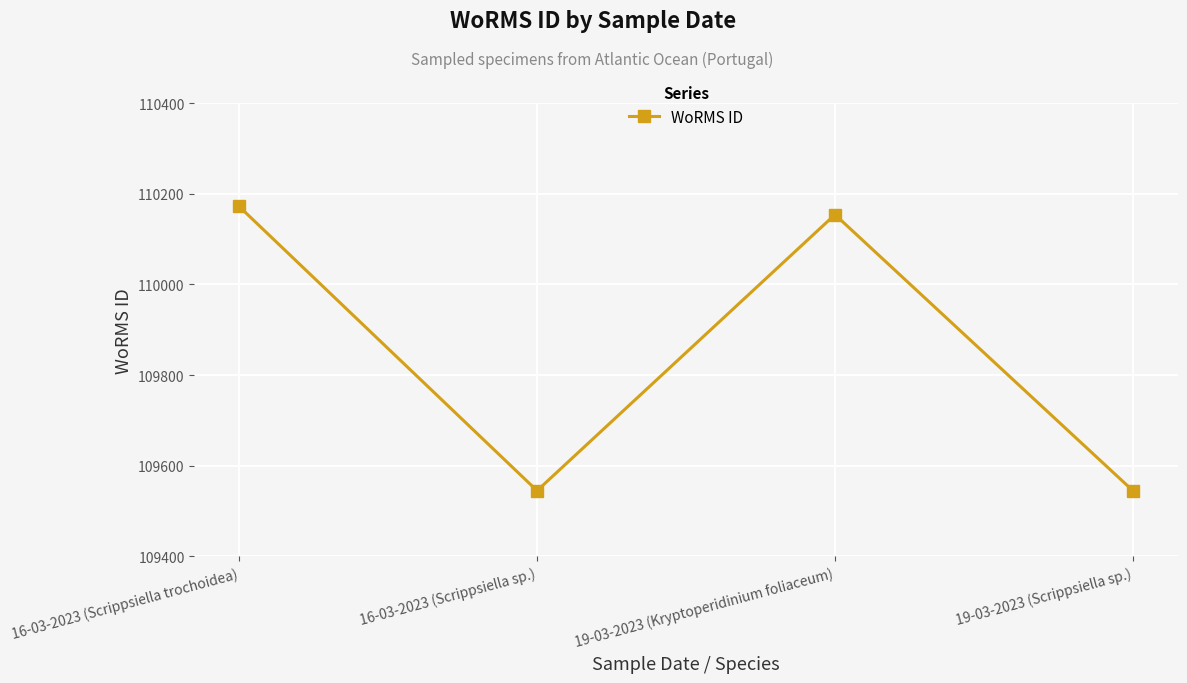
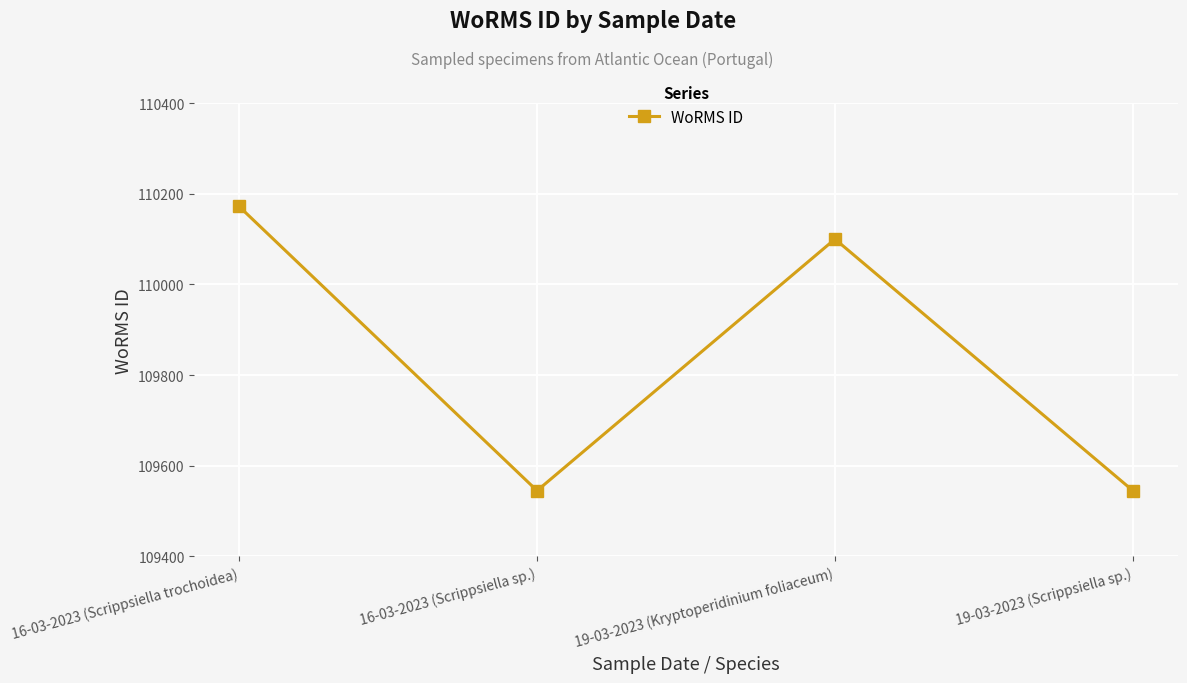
  {
    "16-03-2023 (Scrippsiella trochoidea)": 110170,
    "16-03-2023 (Scrippsiella sp.)": 109550,
-   "19-03-2023 (Kryptoperidinium foliaceum)": 110150,
+   "19-03-2023 (Kryptoperidinium foliaceum)": 110100,
    "19-03-2023 (Scrippsiella sp.)": 109550
  }
